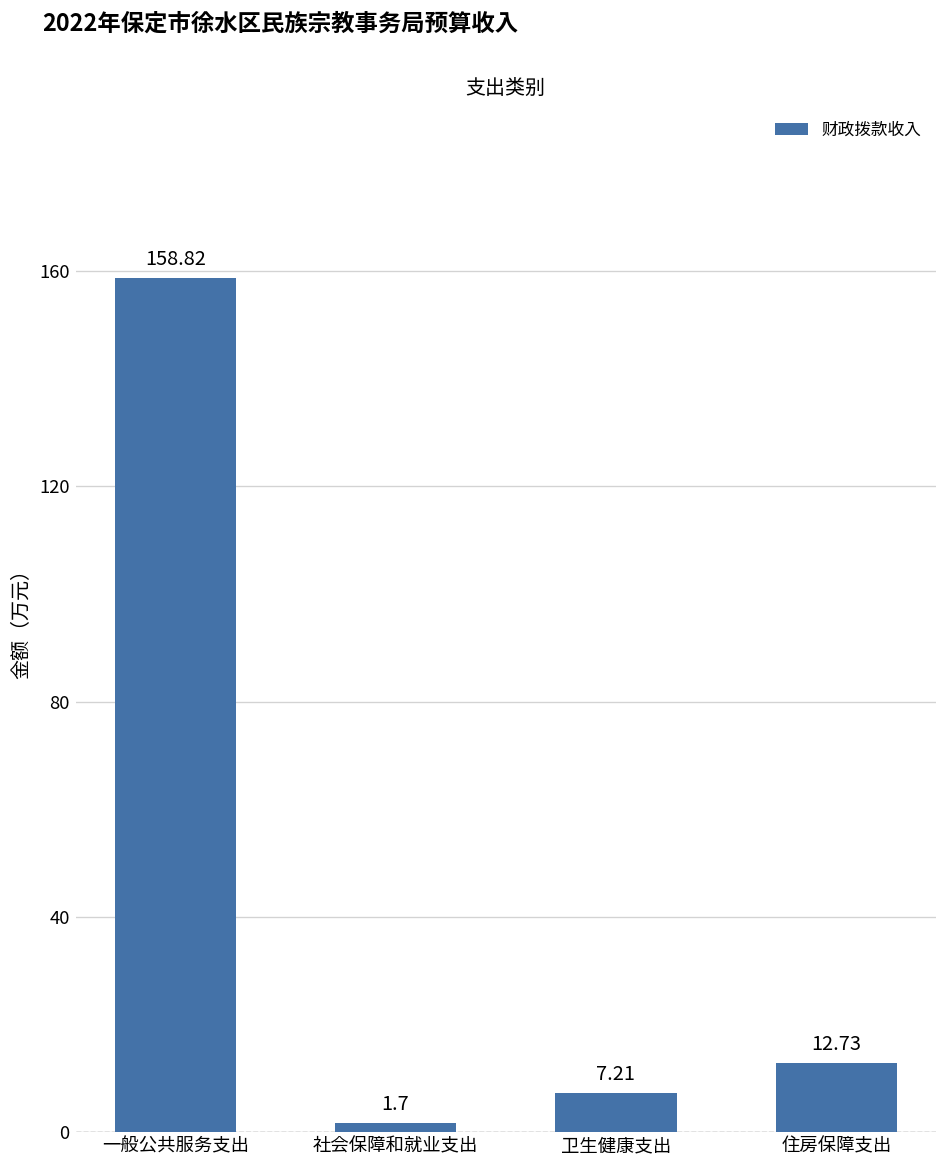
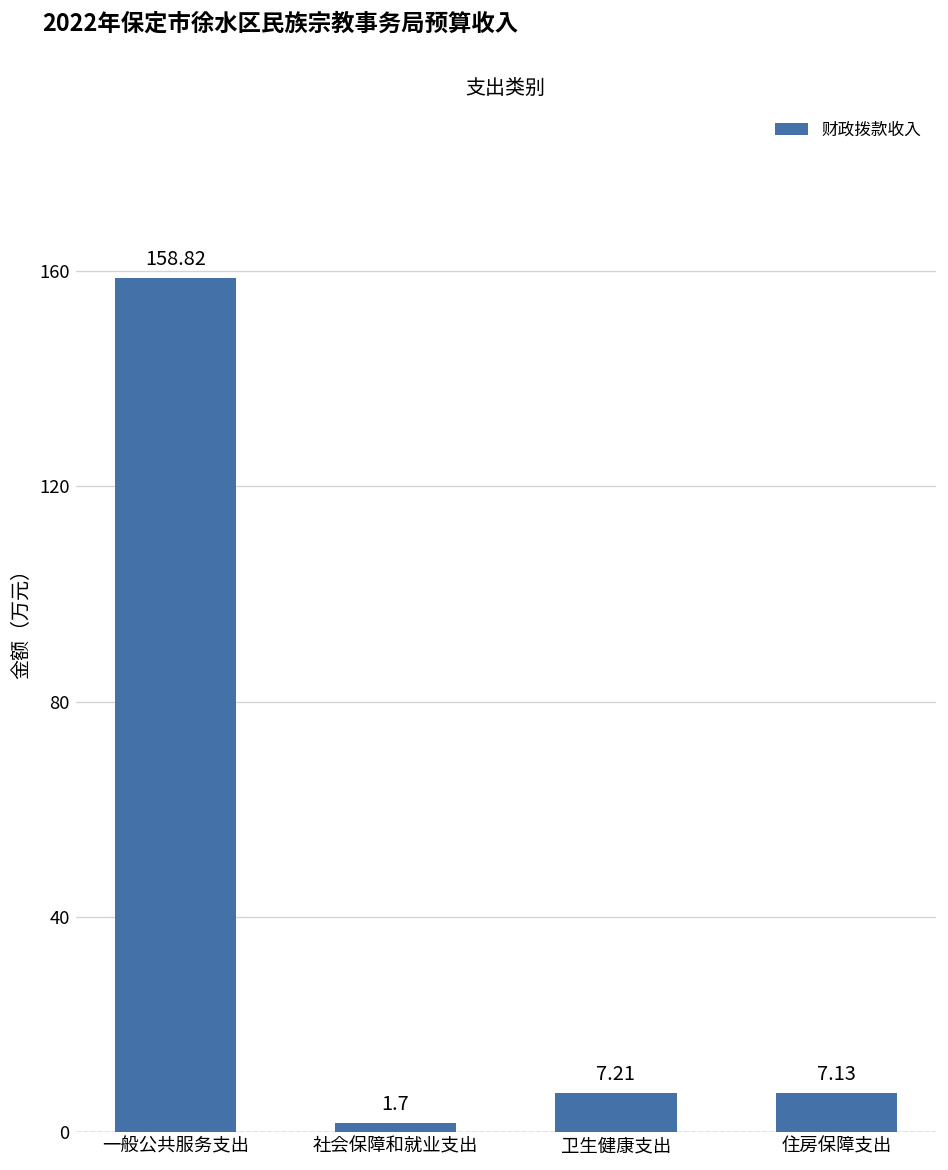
  {
    "一般公共服务支出": 158.82,
    "社会保障和就业支出": 1.7,
    "卫生健康支出": 7.21,
-   "住房保障支出": 12.73
+   "住房保障支出": 7.13
  }
